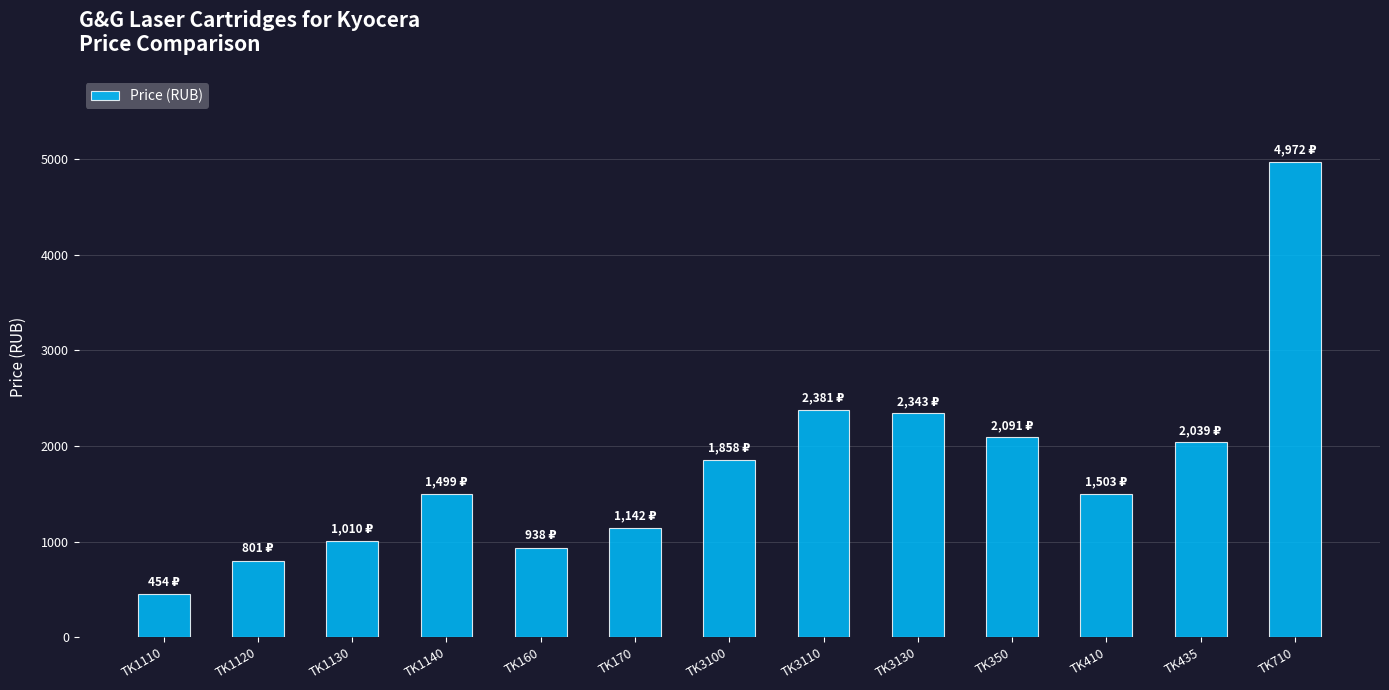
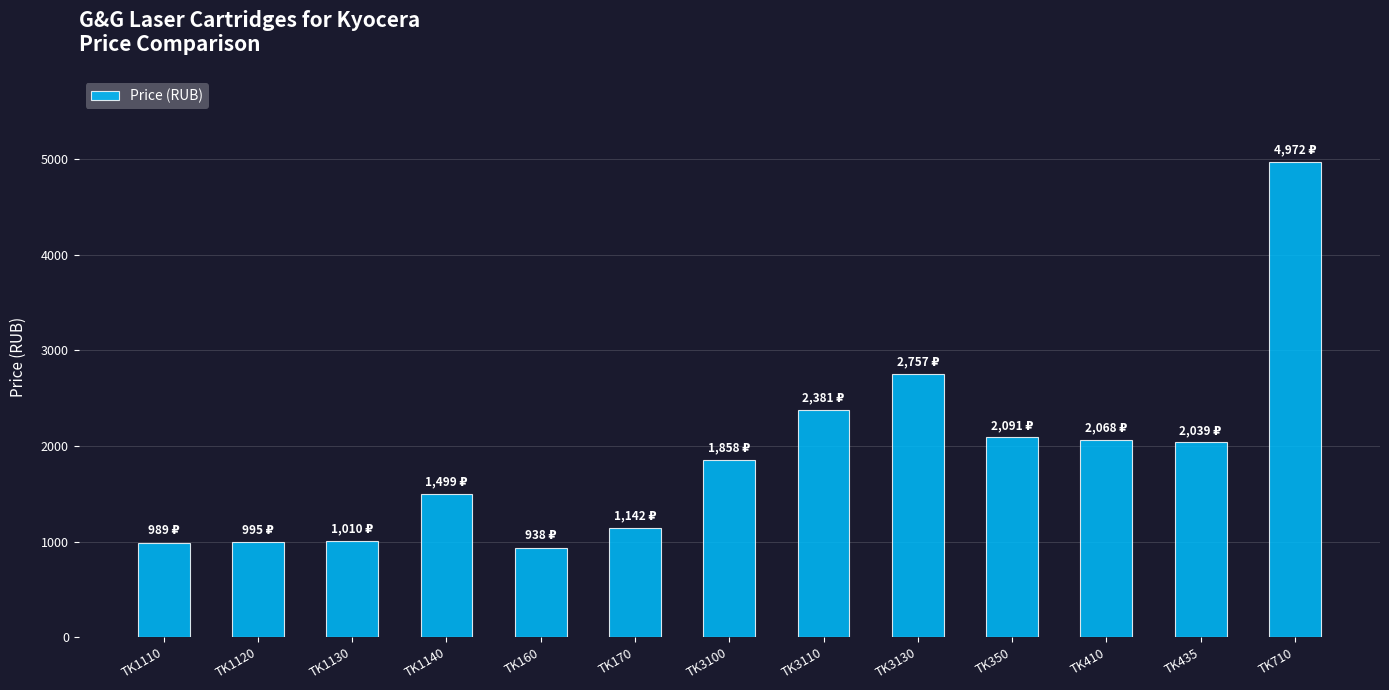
  {
-   "TK1110": "454",
-   "TK1120": "801",
+   "TK1110": "989",
+   "TK1120": "995",
    "TK1130": "1,010",
    "TK1140": "1,499",
    "TK160": "938",
    "TK170": "1,142",
    "TK3100": "1,858",
    "TK3110": "2,381",
-   "TK3130": "2,343",
+   "TK3130": "2,757",
    "TK350": "2,091",
-   "TK410": "1,503",
+   "TK410": "2,068",
    "TK435": "2,039",
    "TK710": "4,972"
  }
